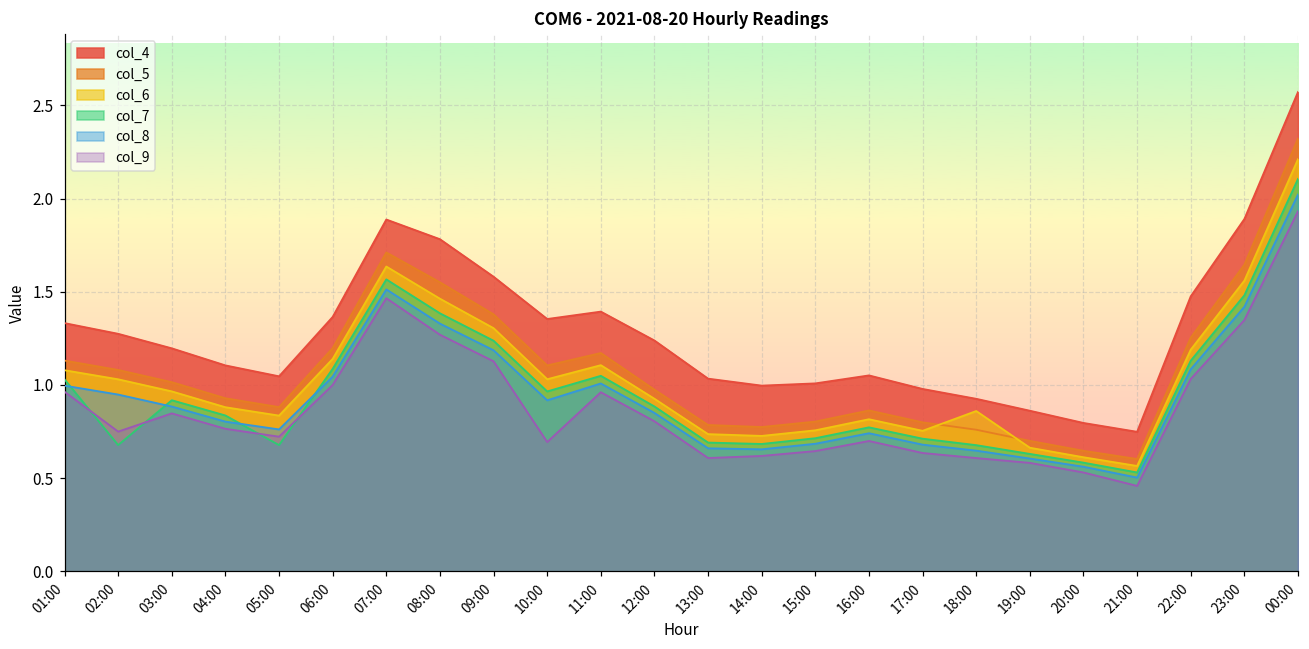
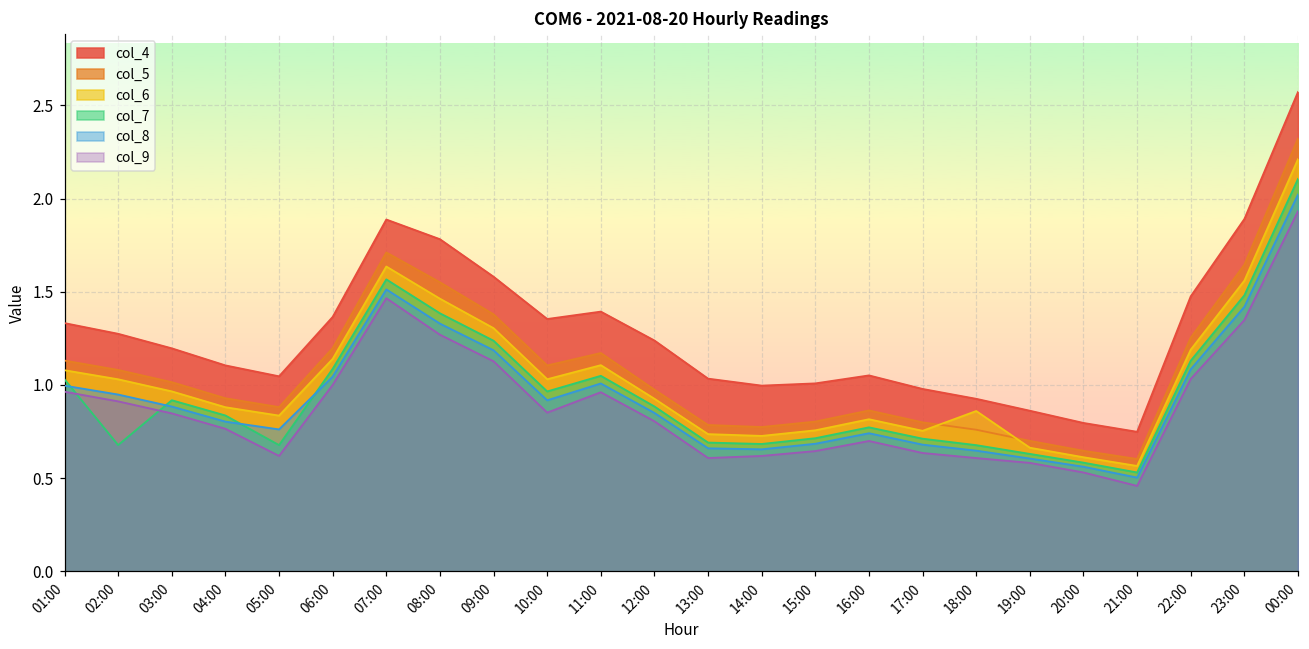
  {
    "col_6": {
      "01:00": 1.08,
      "02:00": 1.03,
      "03:00": 0.97,
      "04:00": 0.88,
      "05:00": 0.84,
      "06:00": 1.14,
      "07:00": 1.64,
      "08:00": 1.46,
      "09:00": 1.30,
      "10:00": 1.03,
      "11:00": 1.11,
      "12:00": 0.93,
      "13:00": 0.74,
      "14:00": 0.73,
      "15:00": 0.76,
      "16:00": 0.82,
      "17:00": 0.75,
      "18:00": 0.86,
      "19:00": 0.66,
      "20:00": 0.61,
      "21:00": 0.57,
      "22:00": 1.19,
      "23:00": 1.56,
      "00:00": 2.21
    },
    "col_7": {
      "01:00": 1.03,
      "02:00": 0.68,
      "03:00": 0.92,
      "04:00": 0.84,
      "05:00": 0.68,
      "06:00": 1.09,
      "07:00": 1.57,
      "08:00": 1.38,
      "09:00": 1.24,
      "10:00": 0.97,
      "11:00": 1.05,
      "12:00": 0.88,
      "13:00": 0.69,
      "14:00": 0.68,
      "15:00": 0.71,
      "16:00": 0.77,
      "17:00": 0.71,
      "18:00": 0.68,
      "19:00": 0.63,
      "20:00": 0.58,
      "21:00": 0.53,
      "22:00": 1.13,
      "23:00": 1.48,
      "00:00": 2.11
    },
    "col_8": {
      "01:00": 1.00,
      "02:00": 0.95,
      "03:00": 0.88,
      "04:00": 0.80,
      "05:00": 0.76,
      "06:00": 1.04,
      "07:00": 1.51,
      "08:00": 1.33,
      "09:00": 1.19,
      "10:00": 0.92,
      "11:00": 1.01,
      "12:00": 0.85,
      "13:00": 0.66,
      "14:00": 0.65,
      "15:00": 0.68,
      "16:00": 0.74,
      "17:00": 0.68,
      "18:00": 0.65,
      "19:00": 0.61,
      "20:00": 0.56,
      "21:00": 0.50,
      "22:00": 1.08,
      "23:00": 1.42,
      "00:00": 2.02
    },
    "col_9": {
      "01:00": 0.96,
-     "02:00": 0.75,
+     "02:00": 0.91,
      "03:00": 0.85,
      "04:00": 0.76,
-     "05:00": 0.72,
+     "05:00": 0.62,
      "06:00": 1.00,
      "07:00": 1.47,
      "08:00": 1.27,
      "09:00": 1.13,
-     "10:00": 0.69,
+     "10:00": 0.85,
      "11:00": 0.96,
      "12:00": 0.80,
      "13:00": 0.61,
      "14:00": 0.62,
      "15:00": 0.65,
      "16:00": 0.70,
      "17:00": 0.63,
      "18:00": 0.61,
      "19:00": 0.58,
      "20:00": 0.53,
      "21:00": 0.46,
      "22:00": 1.03,
      "23:00": 1.35,
      "00:00": 1.93
    }
  }
